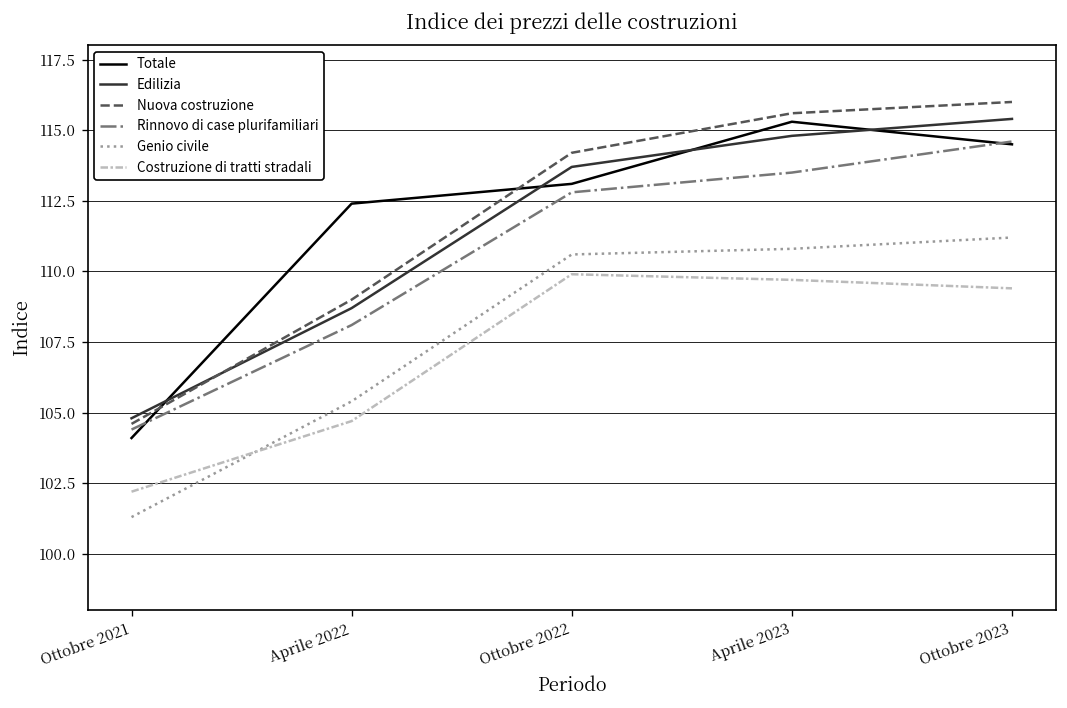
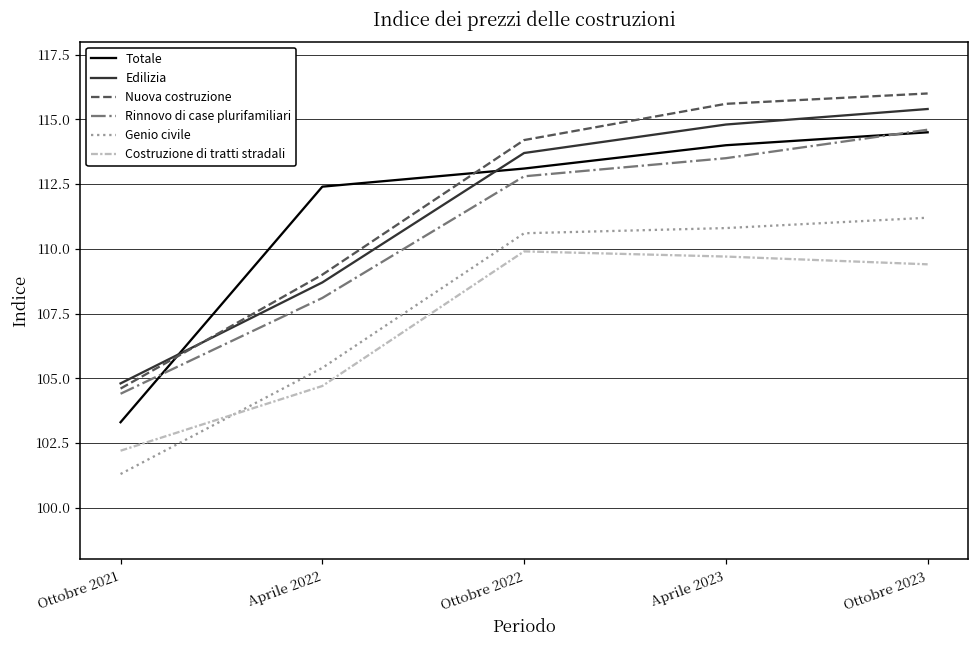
  {
    "Totale": {
-     "Ottobre 2021": 104.1,
+     "Ottobre 2021": 103.3,
      "Aprile 2022": 112.4,
      "Ottobre 2022": 113.1,
-     "Aprile 2023": 115.3
+     "Aprile 2023": 114.0
    }
  }
